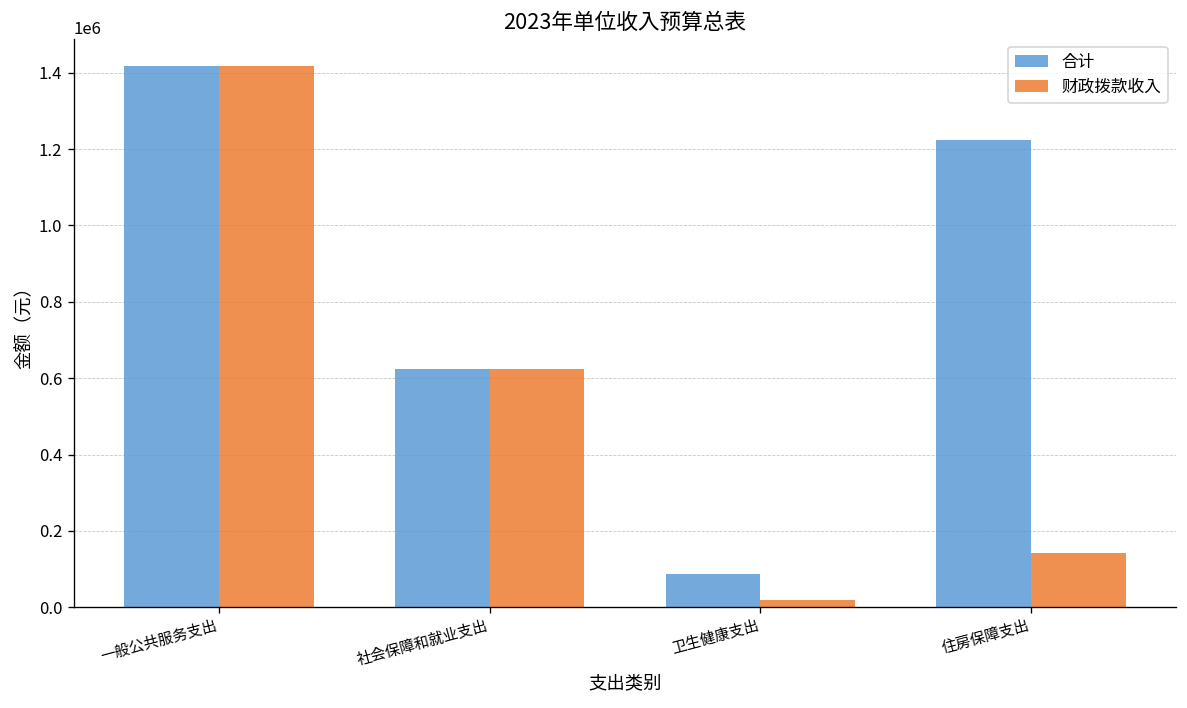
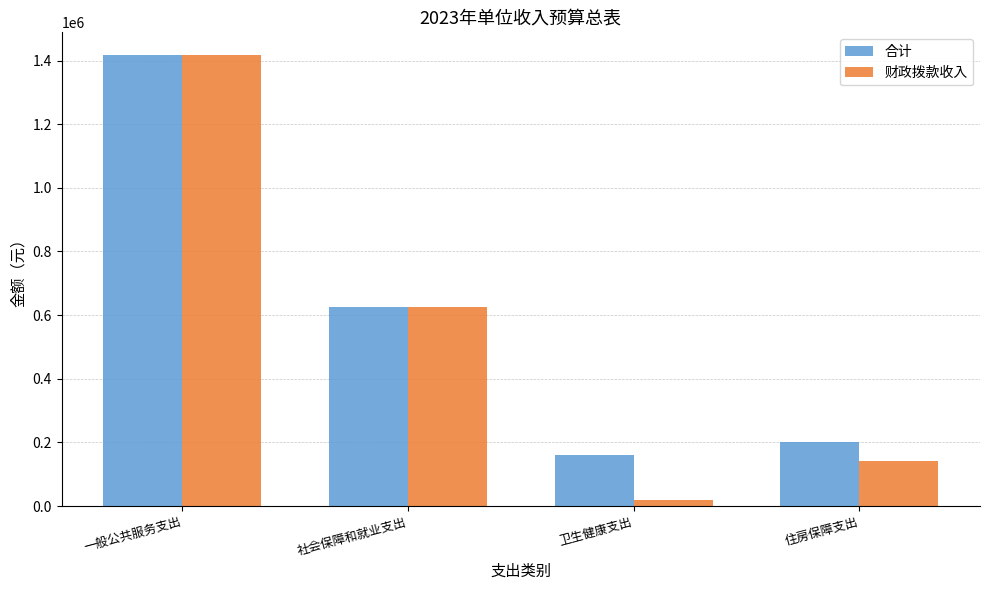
  {
    "合计": {
      "一般公共服务支出": 1420000,
      "社会保障和就业支出": 630000,
-     "卫生健康支出": 90000,
-     "住房保障支出": 1220000
+     "卫生健康支出": 160000,
+     "住房保障支出": 200000
    },
    "财政拨款收入": {
      "一般公共服务支出": 1420000,
      "社会保障和就业支出": 630000,
      "卫生健康支出": 20000,
      "住房保障支出": 140000
    }
  }
